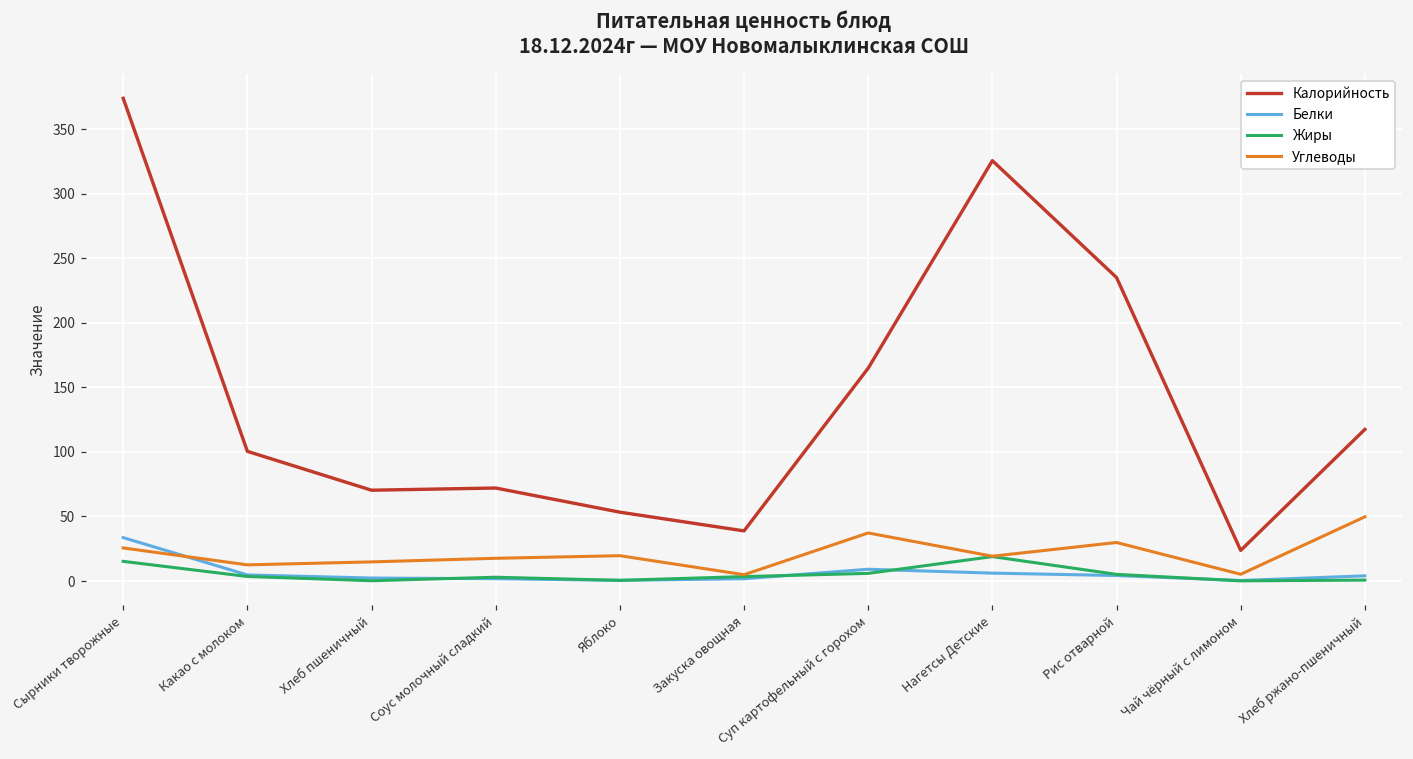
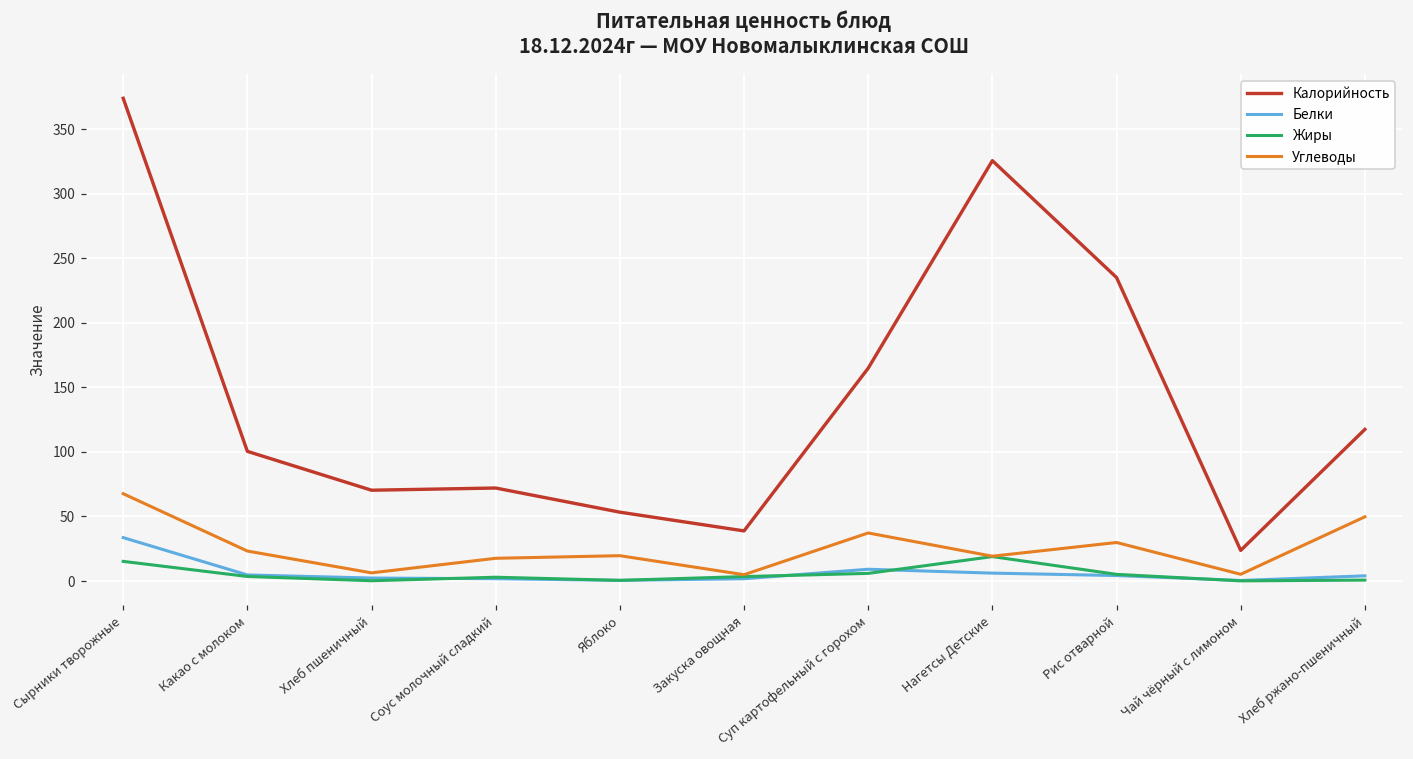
  {
    "Калорийность": {
      "Сырники творожные": 374,
      "Какао с молоком": 100,
      "Хлеб пшеничный": 70,
      "Соус молочный сладкий": 72,
      "Яблоко": 53,
      "Закуска овощная": 39,
      "Суп картофельный с горохом": 165,
      "Нагетсы Детские": 326,
      "Рис отварной": 235,
      "Чай чёрный с лимоном": 24,
      "Хлеб ржано-пшеничный": 117
    },
    "Белки": {
      "Сырники творожные": 34,
      "Суп картофельный с горохом": 9,
      "Нагетсы Детские": 6,
      "Хлеб ржано-пшеничный": 4
    },
    "Жиры": {
      "Сырники творожные": 15,
      "Суп картофельный с горохом": 6,
      "Хлеб ржано-пшеничный": 1
    },
    "Углеводы": {
-     "Сырники творожные": 26,
-     "Какао с молоком": 13,
-     "Хлеб пшеничный": 15,
+     "Сырники творожные": 68,
+     "Какао с молоком": 23,
+     "Хлеб пшеничный": 6,
      "Соус молочный сладкий": 18,
      "Яблоко": 20,
      "Суп картофельный с горохом": 37,
      "Рис отварной": 30,
      "Чай чёрный с лимоном": 5,
      "Хлеб ржано-пшеничный": 50
    }
  }
